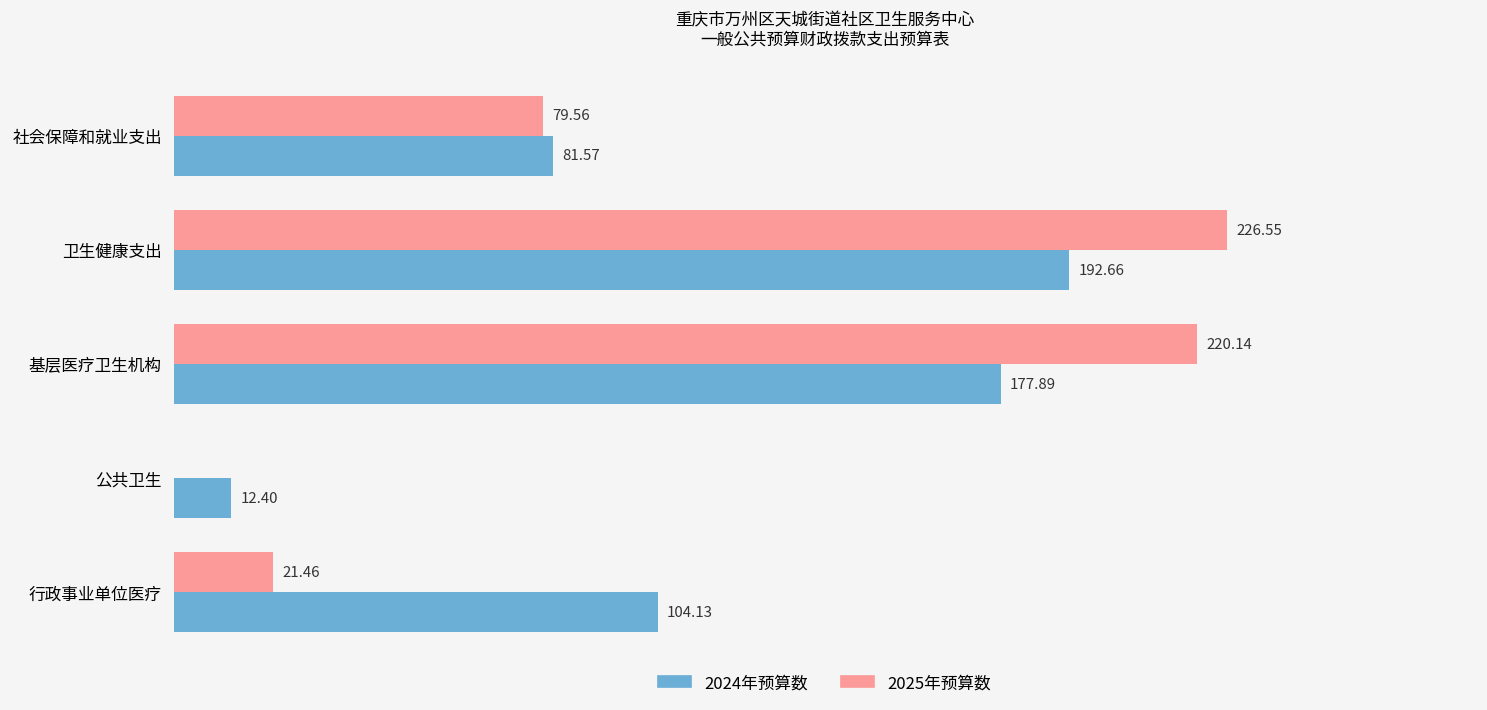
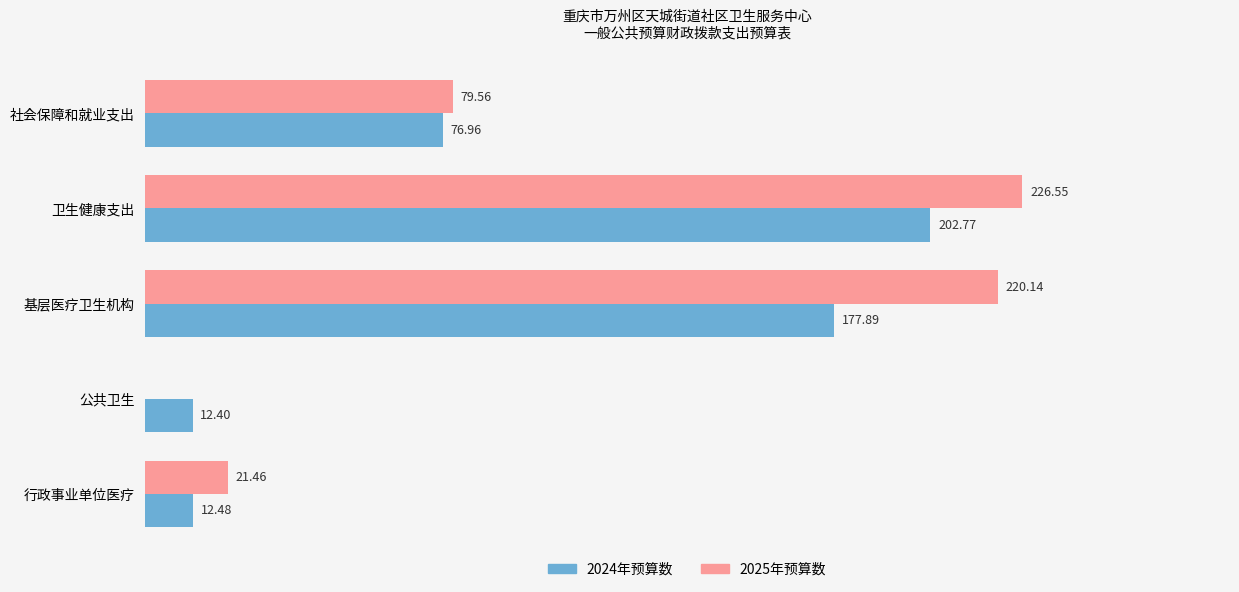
  {
    "2024年预算数": {
-     "社会保障和就业支出": 81.57,
-     "卫生健康支出": 192.66,
+     "社会保障和就业支出": 76.96,
+     "卫生健康支出": 202.77,
      "基层医疗卫生机构": 177.89,
      "公共卫生": 12.40,
-     "行政事业单位医疗": 104.13
+     "行政事业单位医疗": 12.48
    },
    "2025年预算数": {
      "社会保障和就业支出": 79.56,
      "卫生健康支出": 226.55,
      "基层医疗卫生机构": 220.14,
      "行政事业单位医疗": 21.46
    }
  }
